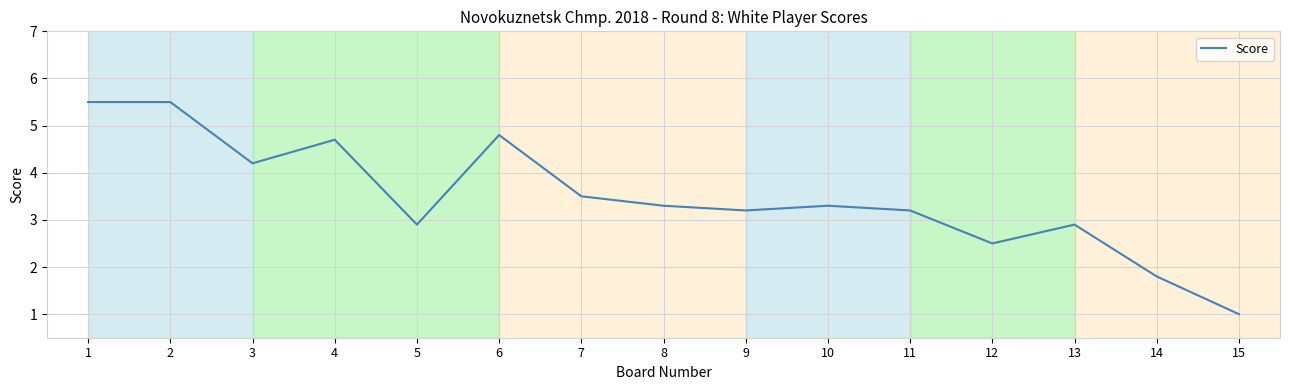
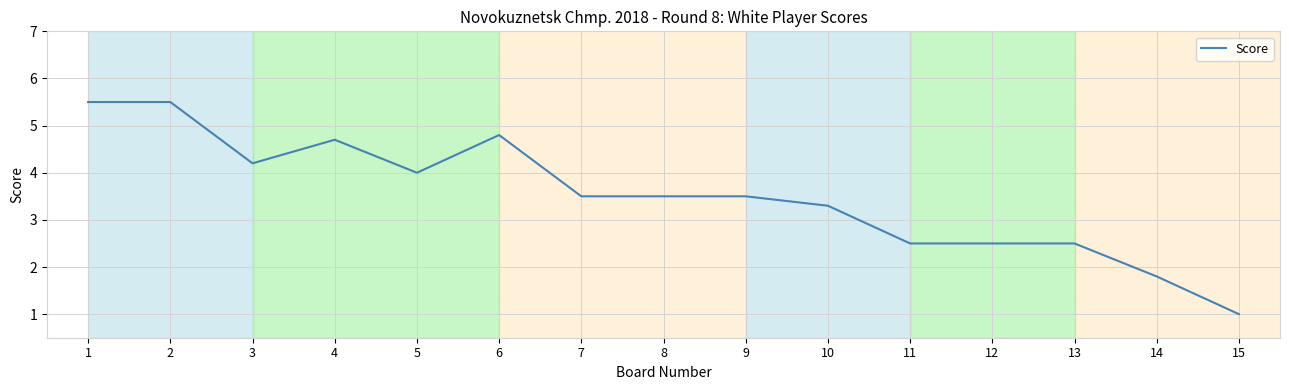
  {
    "1": 5.5,
    "2": 5.5,
    "3": 4.2,
    "4": 4.7,
-   "5": 2.9,
+   "5": 4.0,
    "6": 4.8,
    "7": 3.5,
-   "8": 3.3,
-   "9": 3.2,
+   "8": 3.5,
+   "9": 3.5,
    "10": 3.3,
-   "11": 3.2,
+   "11": 2.5,
    "12": 2.5,
-   "13": 2.9,
+   "13": 2.5,
    "14": 1.8,
    "15": 1.0
  }
